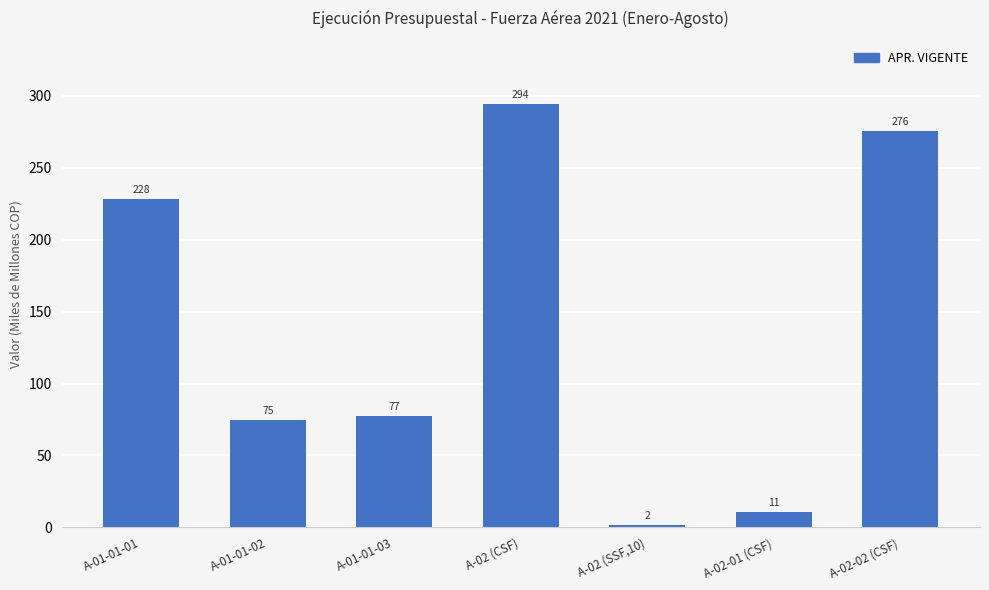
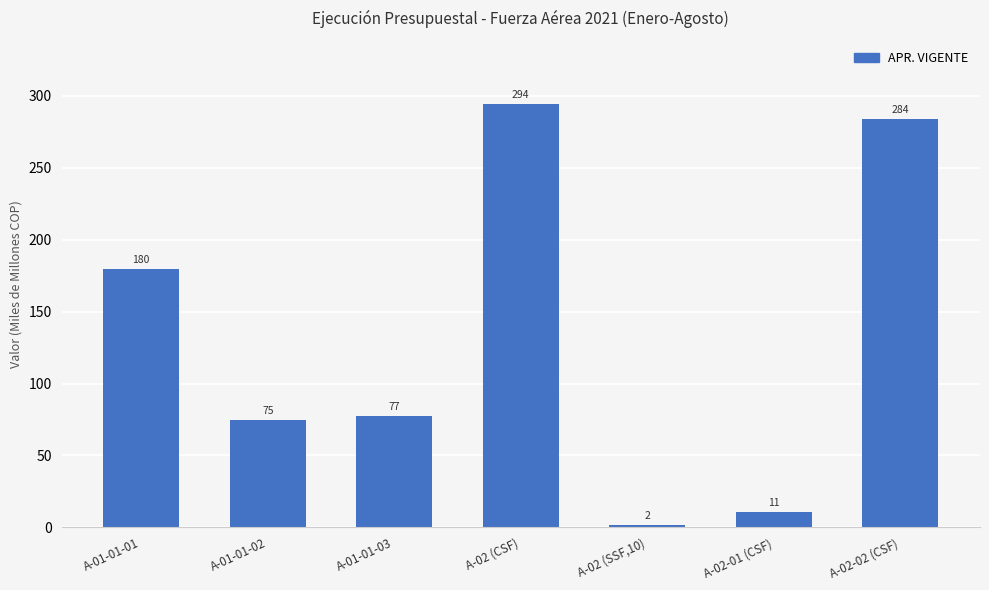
  {
-   "A-01-01-01": 228,
+   "A-01-01-01": 180,
    "A-01-01-02": 75,
    "A-01-01-03": 77,
    "A-02 (CSF)": 294,
    "A-02 (SSF,10)": 2,
    "A-02-01 (CSF)": 11,
-   "A-02-02 (CSF)": 276
+   "A-02-02 (CSF)": 284
  }
